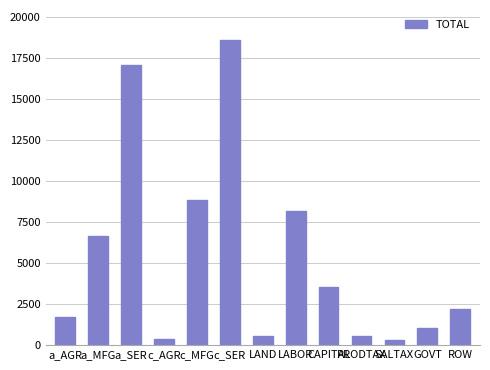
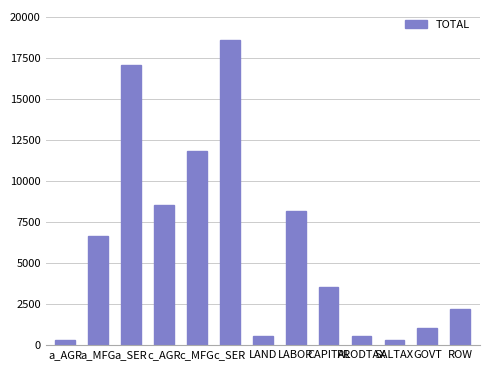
  {
-   "a_AGR": 1700,
+   "a_AGR": 300,
    "a_MFG": 6700,
    "a_SER": 17100,
-   "c_AGR": 400,
-   "c_MFG": 8800,
+   "c_AGR": 8500,
+   "c_MFG": 11800,
    "c_SER": 18600,
    "LAND": 500,
    "GOVT": 1000,
    "ROW": 2200
  }
